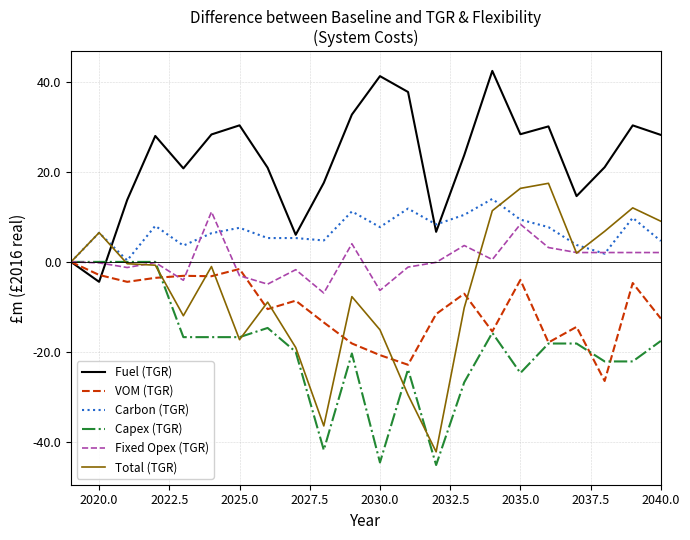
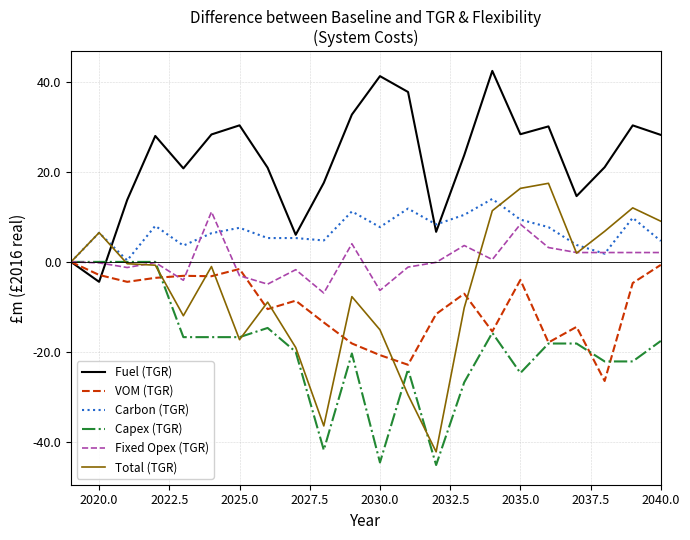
  {
    "Fuel (TGR)": {
      "2020.0": -4,
      "2025.0": 30,
      "2030.0": 41,
      "2035.0": 28,
      "2040.0": 28
    },
    "VOM (TGR)": {
      "2020.0": -3,
      "2025.0": -2,
      "2030.0": -21,
      "2035.0": -4,
-     "2040.0": -13
+     "2040.0": -1
    },
    "Carbon (TGR)": {
      "2025.0": 8,
      "2030.0": 8,
      "2035.0": 9,
      "2040.0": 5
    },
    "Capex (TGR)": {
      "2025.0": -17,
      "2030.0": -45,
      "2035.0": -25,
      "2040.0": -18
    },
    "Fixed Opex (TGR)": {
      "2025.0": -3,
      "2030.0": -6,
      "2035.0": 8,
      "2040.0": 2
    },
    "Total (TGR)": {
      "2025.0": -17,
      "2030.0": -15,
      "2035.0": 16,
      "2040.0": 9
    }
  }
